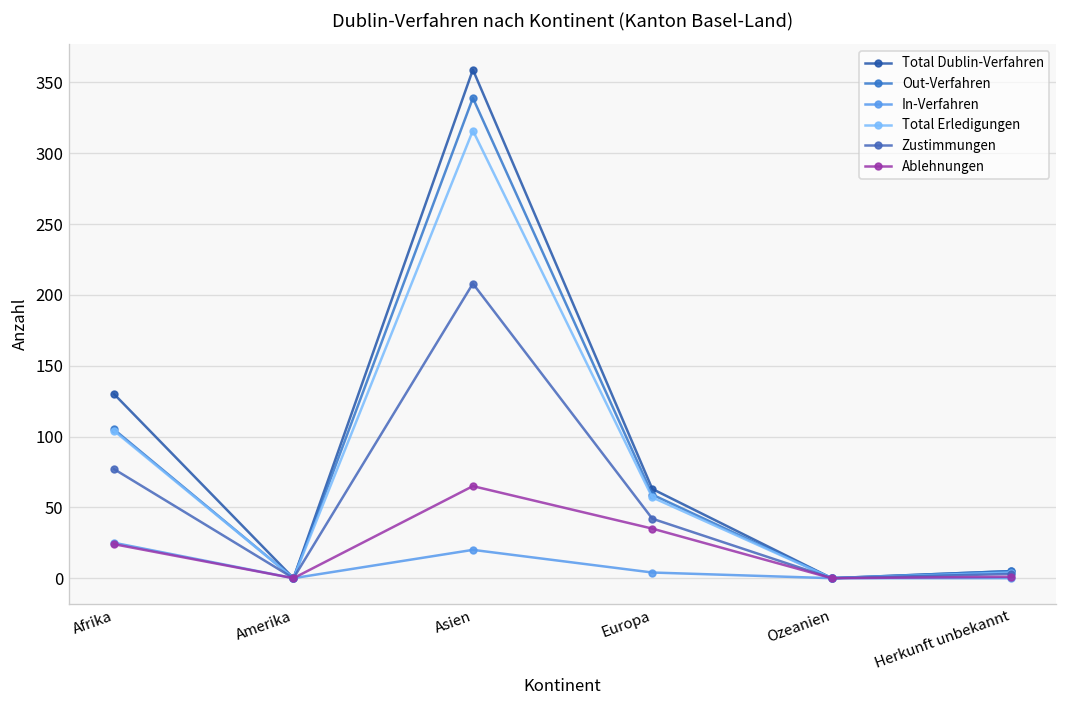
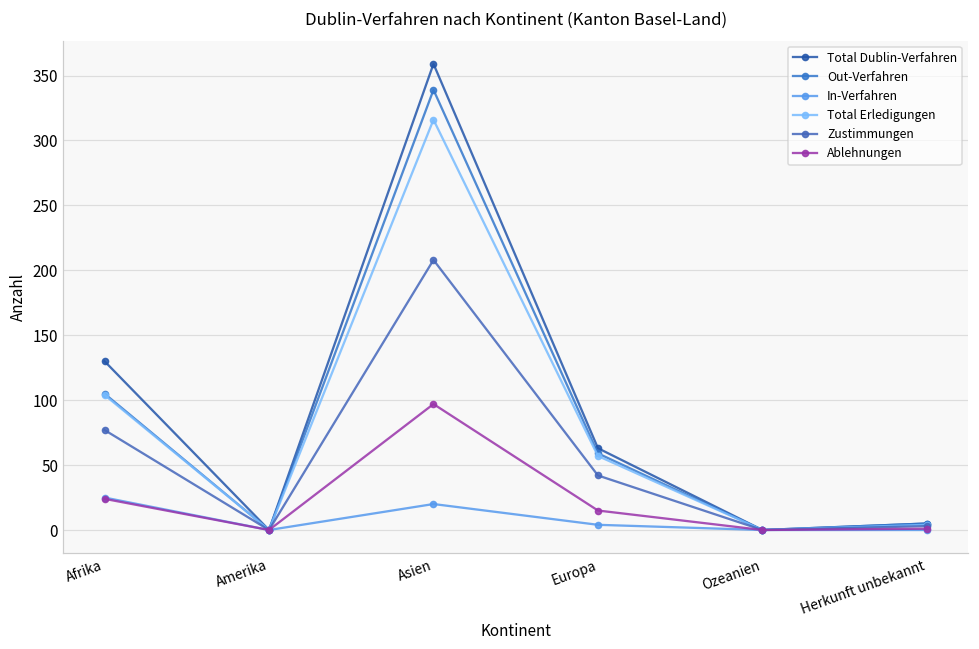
  {
    "Ablehnungen": {
-     "Asien": 65,
-     "Europa": 35
+     "Asien": 97,
+     "Europa": 15
    }
  }
